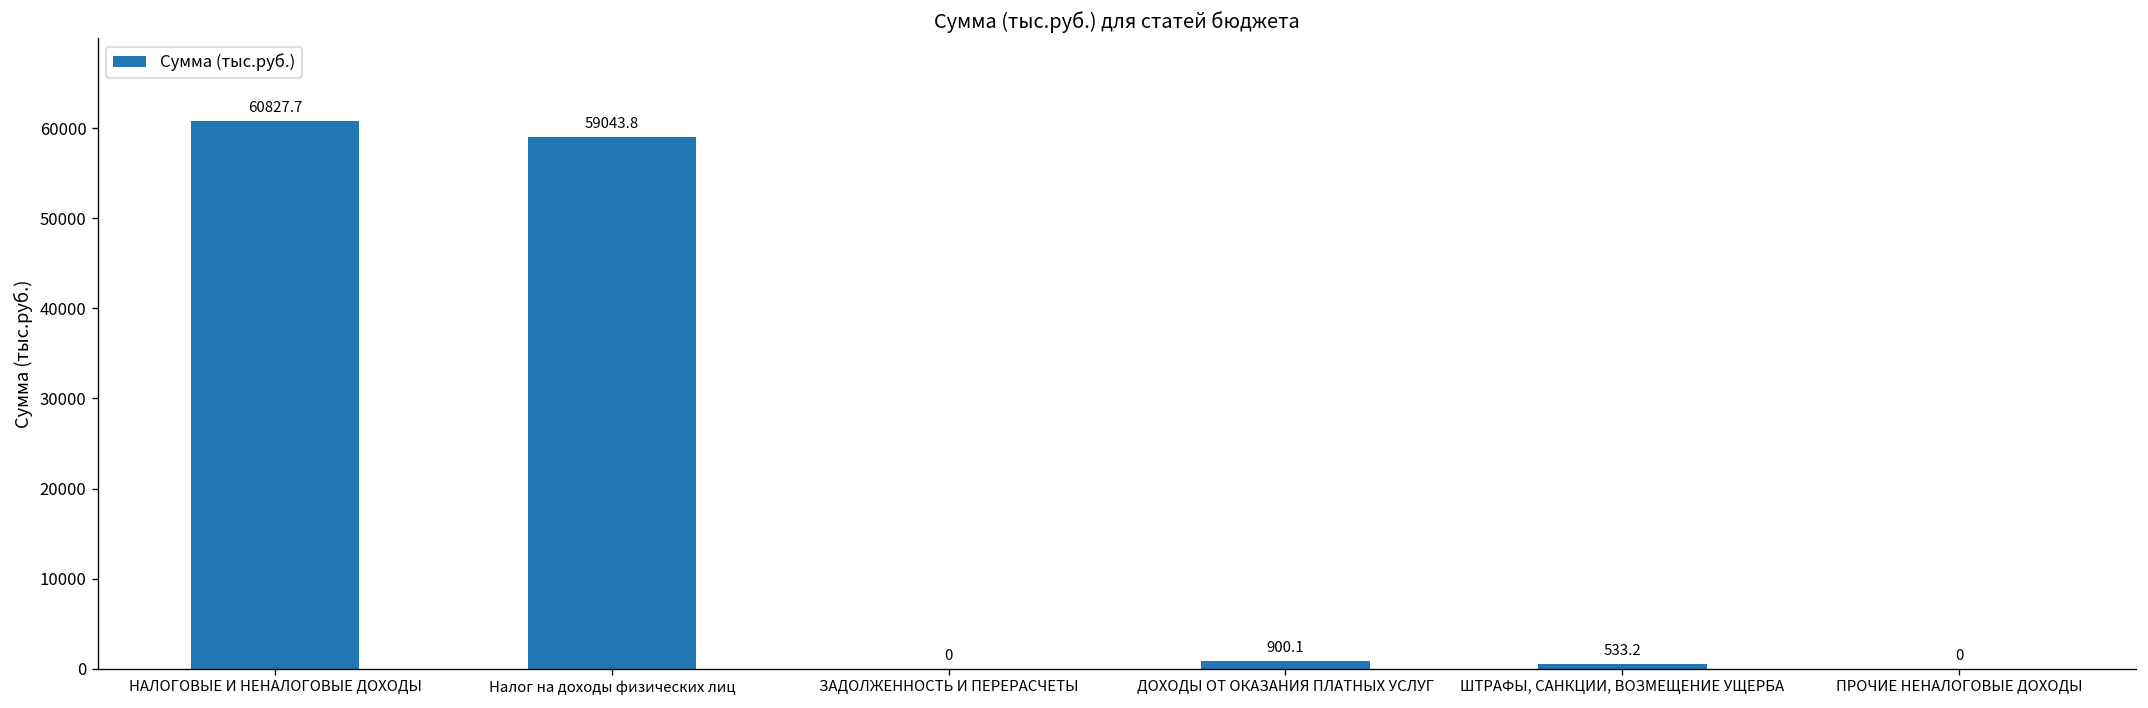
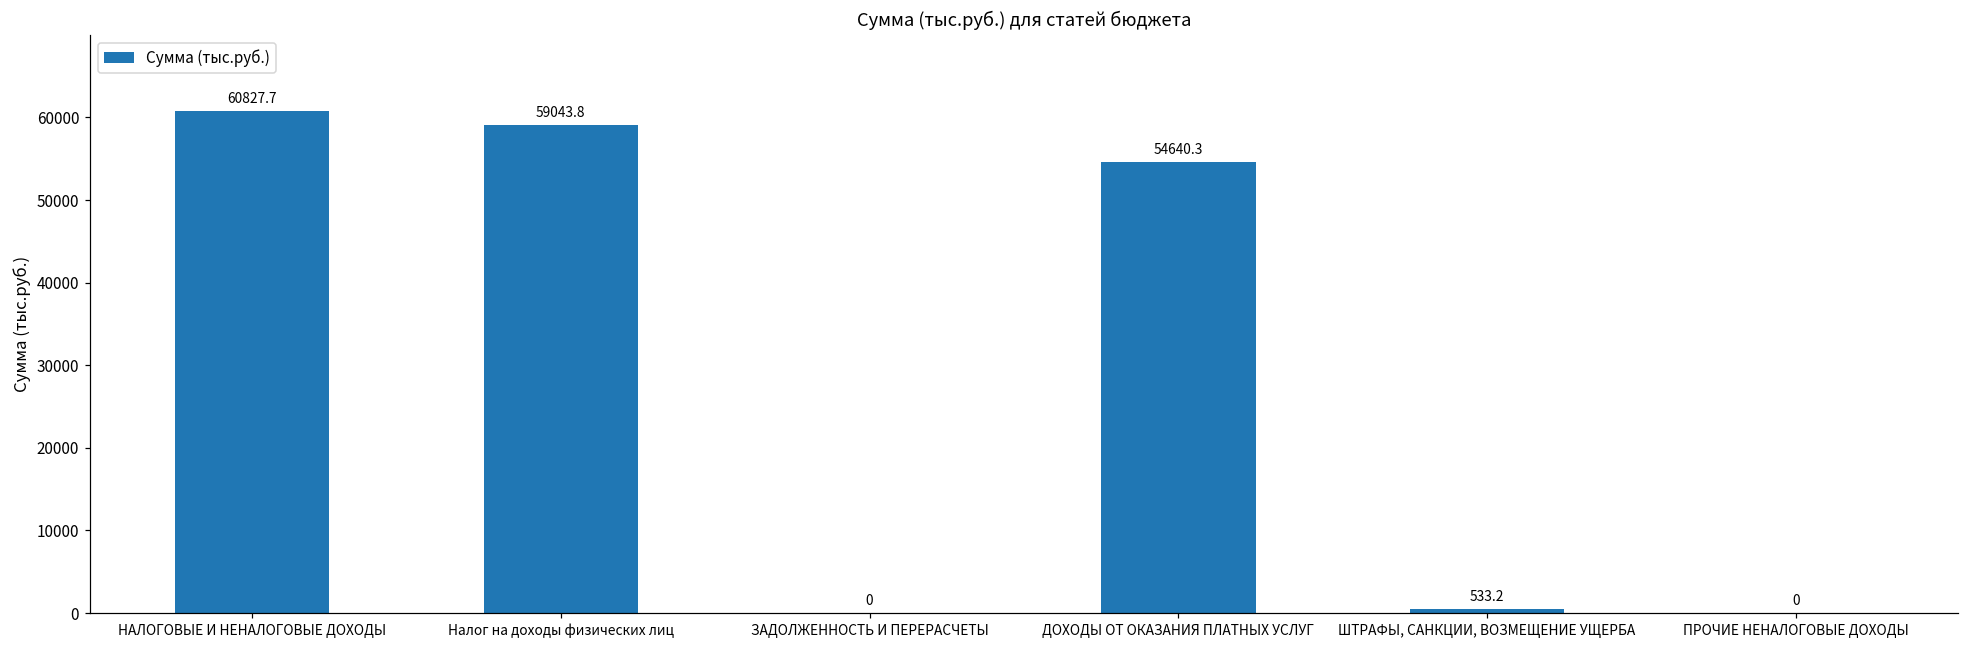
  {
    "НАЛОГОВЫЕ И НЕНАЛОГОВЫЕ ДОХОДЫ": 60827.7,
    "Налог на доходы физических лиц": 59043.8,
    "ЗАДОЛЖЕННОСТЬ И ПЕРЕРАСЧЕТЫ": 0,
-   "ДОХОДЫ ОТ ОКАЗАНИЯ ПЛАТНЫХ УСЛУГ": 900.1,
+   "ДОХОДЫ ОТ ОКАЗАНИЯ ПЛАТНЫХ УСЛУГ": 54640.3,
    "ШТРАФЫ, САНКЦИИ, ВОЗМЕЩЕНИЕ УЩЕРБА": 533.2,
    "ПРОЧИЕ НЕНАЛОГОВЫЕ ДОХОДЫ": 0
  }
